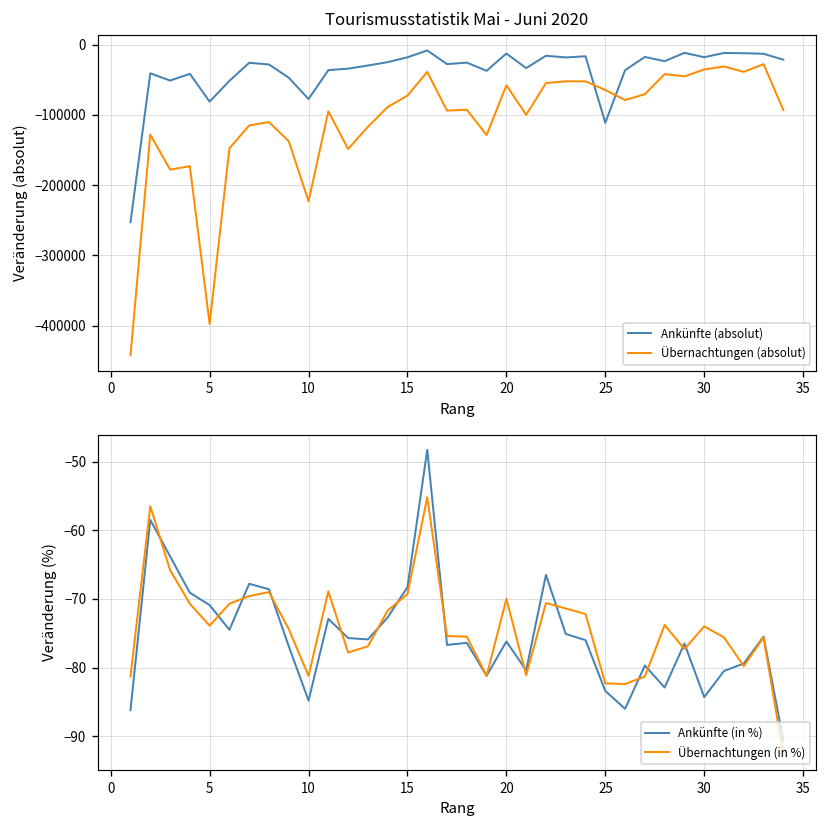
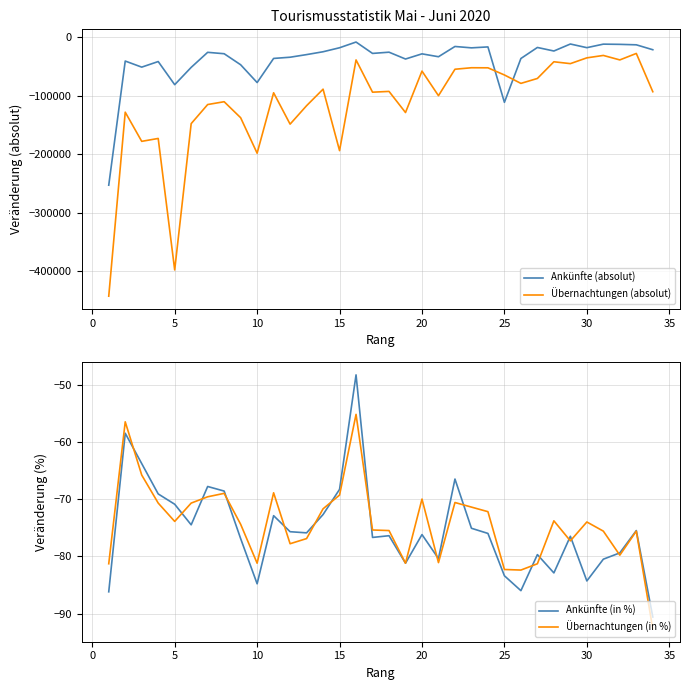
  {
    "Tourismusstatistik Mai - Juni 2020": {
      "Ankünfte (absolut)": {
        "5": -80000,
        "10": -80000,
        "15": -20000,
-       "20": -10000,
+       "20": -30000,
        "25": -110000,
        "30": -20000
      },
      "Übernachtungen (absolut)": {
        "5": -400000,
-       "10": -220000,
-       "15": -70000,
+       "10": -200000,
+       "15": -190000,
        "20": -60000,
        "25": -60000,
        "30": -40000
      }
    }
  }
